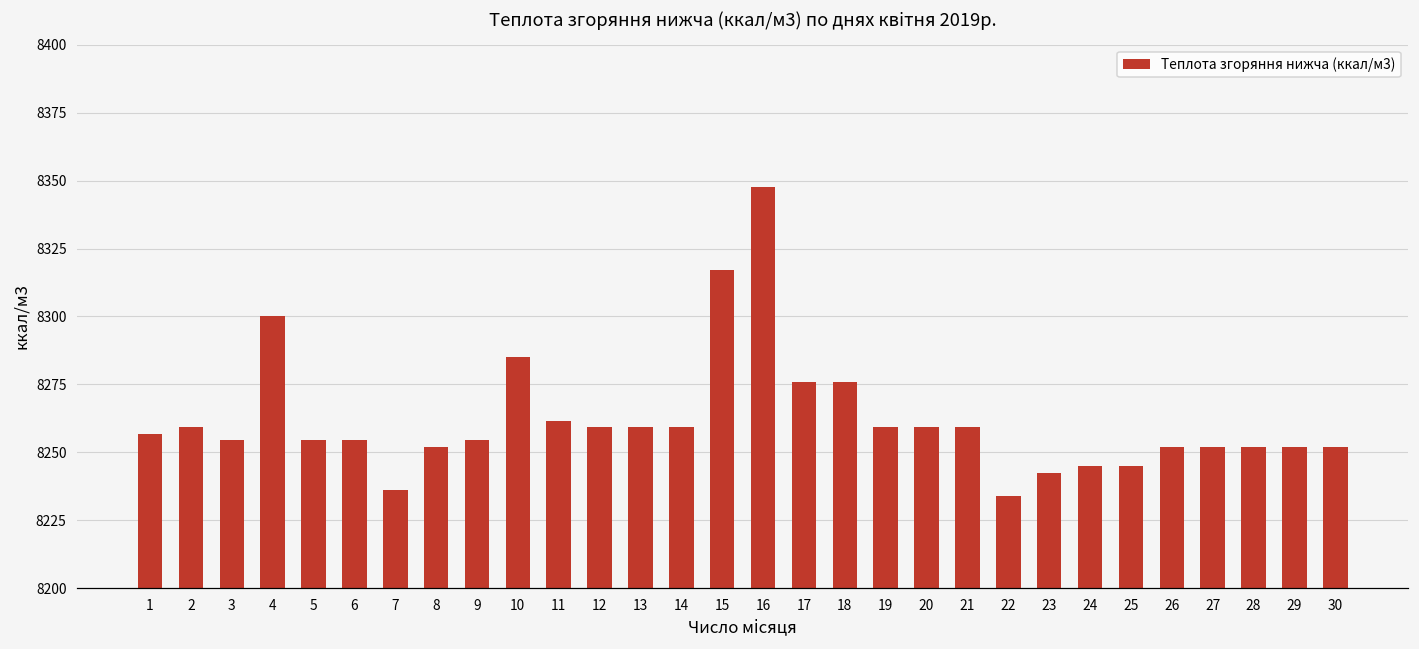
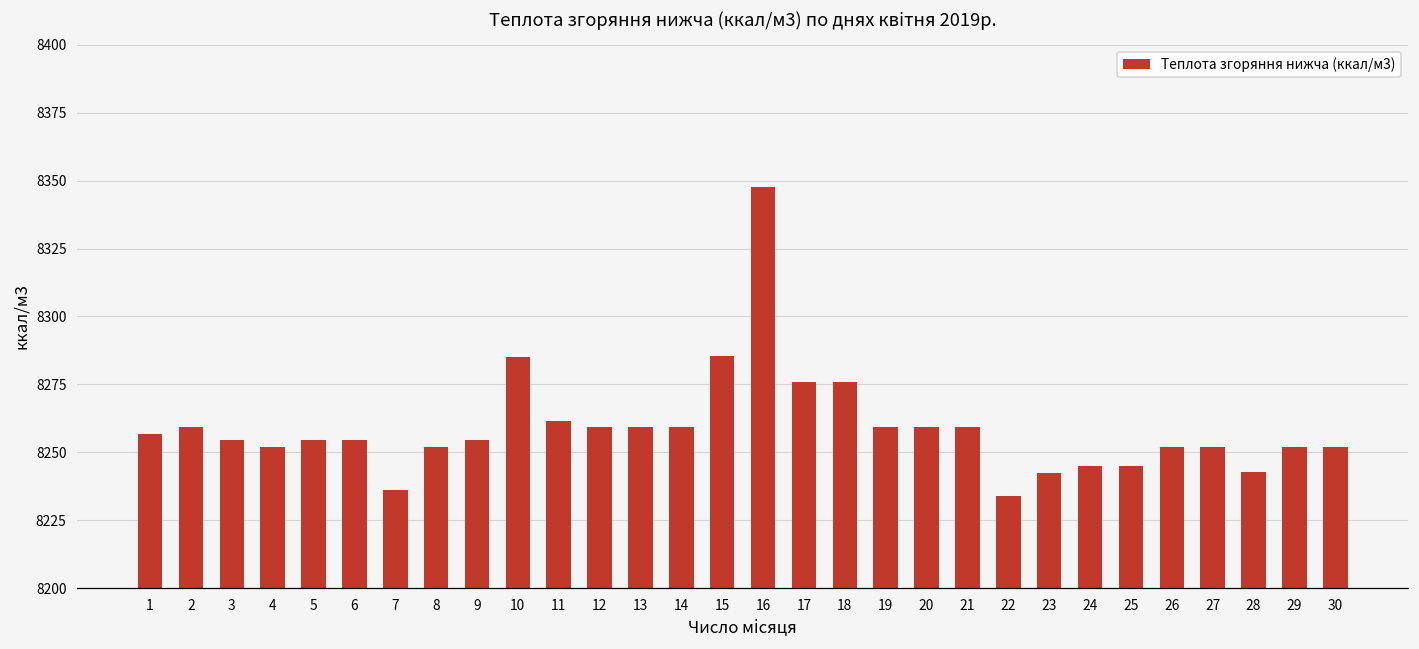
  {
    "1": 8257,
    "2": 8259,
    "3": 8255,
-   "4": 8300,
+   "4": 8252,
    "5": 8255,
    "6": 8255,
    "7": 8236,
    "8": 8252,
    "9": 8255,
    "10": 8285,
    "11": 8262,
    "12": 8259,
    "13": 8259,
    "14": 8259,
-   "15": 8317,
+   "15": 8286,
    "16": 8348,
    "17": 8276,
    "18": 8276,
    "19": 8259,
    "20": 8259,
    "21": 8259,
    "22": 8234,
    "23": 8243,
    "24": 8245,
    "25": 8245,
    "26": 8252,
    "27": 8252,
-   "28": 8252,
+   "28": 8243,
    "29": 8252,
    "30": 8252
  }
